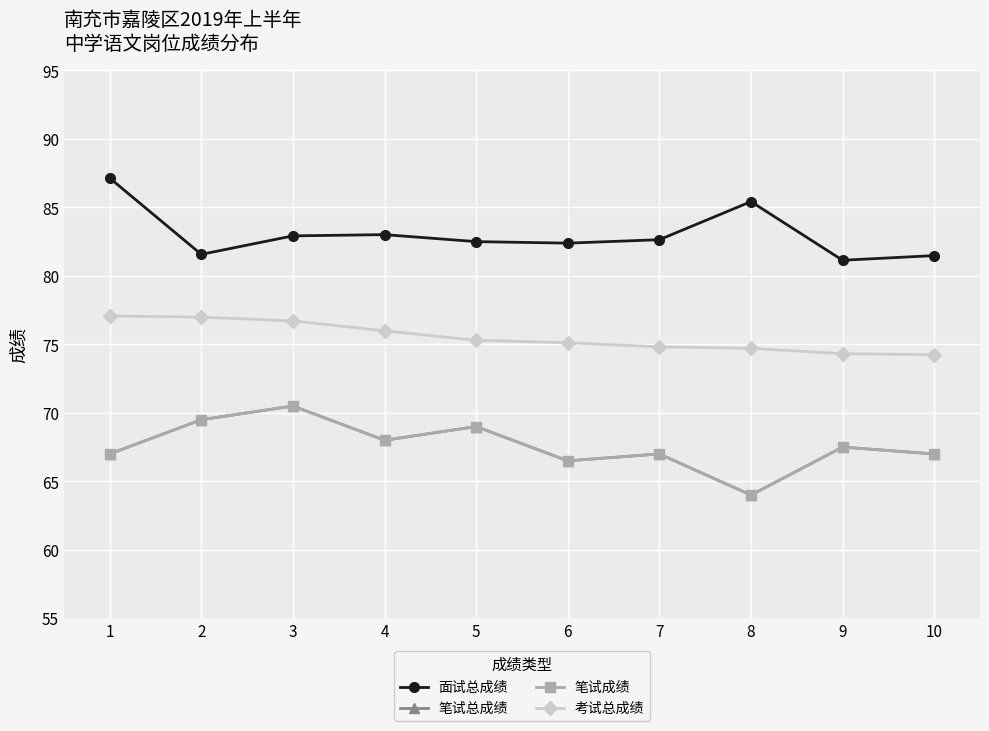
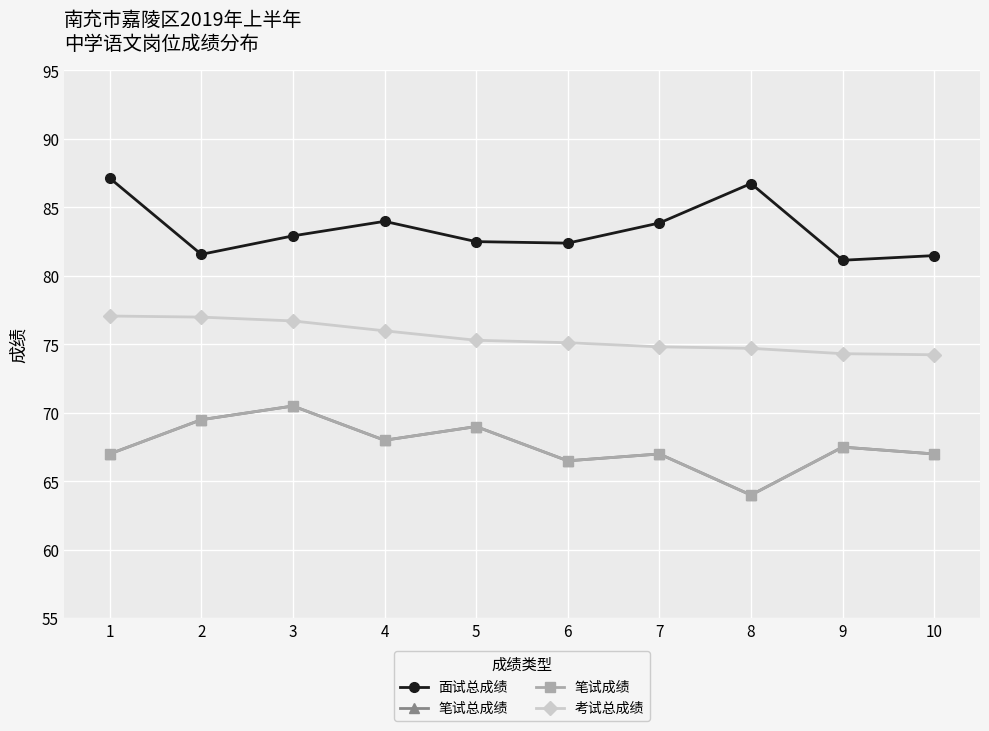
  {
    "面试总成绩": {
      "1": 87.1,
      "2": 81.6,
      "3": 82.9,
-     "4": 83.0,
+     "4": 84.0,
      "5": 82.5,
      "6": 82.4,
-     "7": 82.6,
-     "8": 85.4,
+     "7": 83.9,
+     "8": 86.7,
      "9": 81.1,
      "10": 81.5
    }
  }
